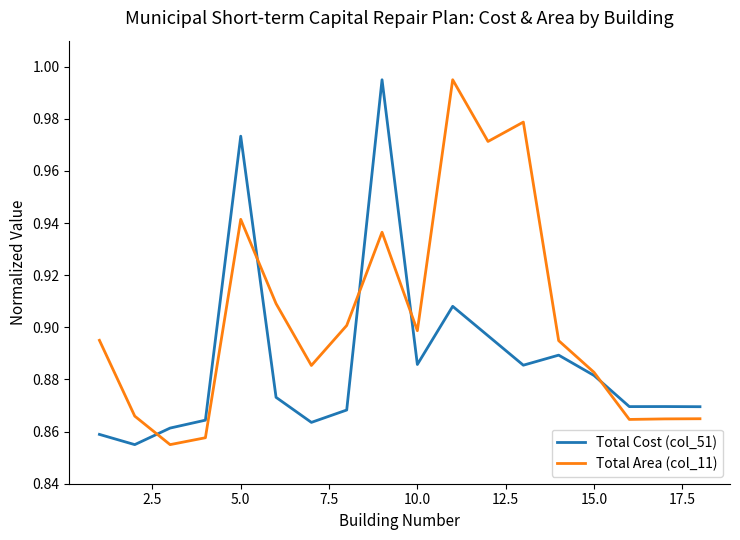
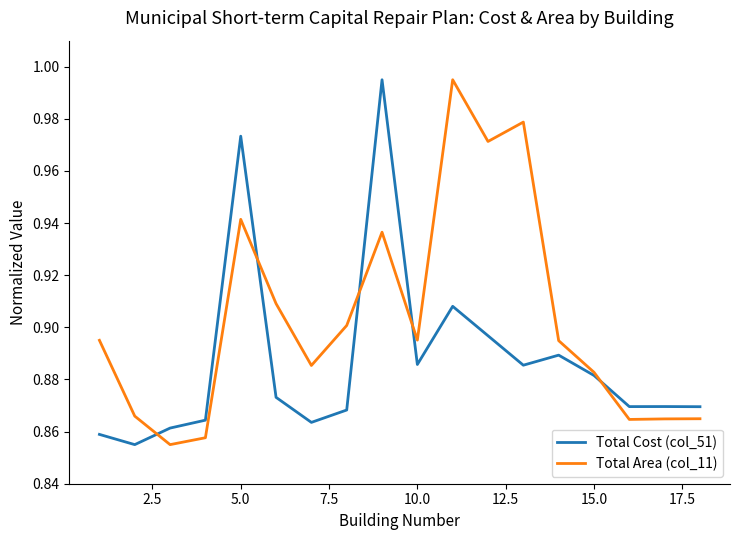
  {
    "Total Cost (col_51)": {
      "5.0": 0.973,
      "10.0": 0.886,
      "15.0": 0.882
    },
    "Total Area (col_11)": {
      "5.0": 0.941,
-     "10.0": 0.899,
+     "10.0": 0.895,
      "15.0": 0.883
    }
  }
